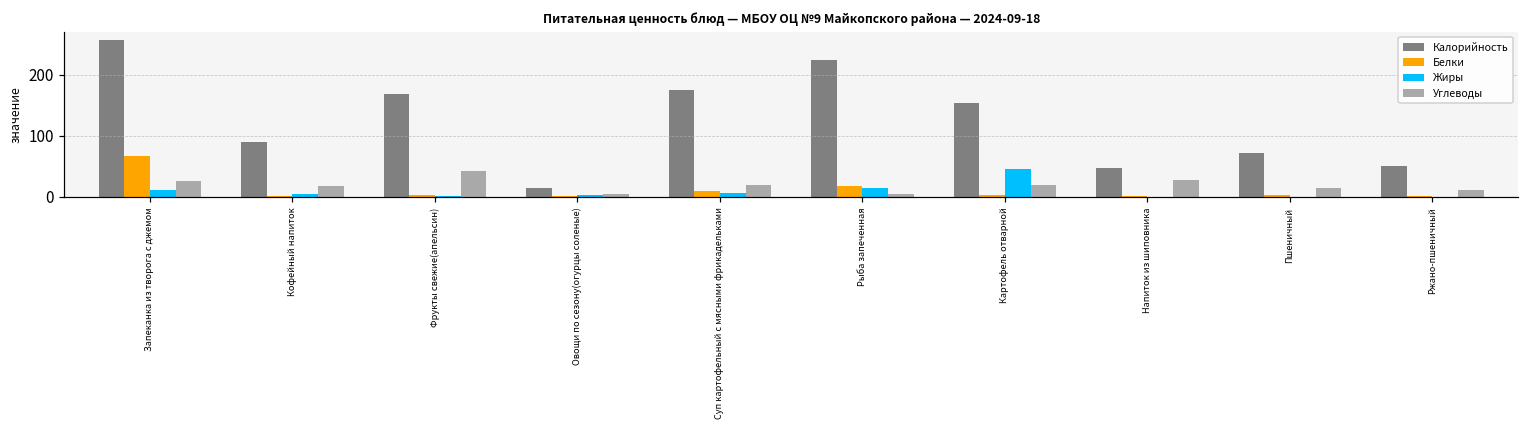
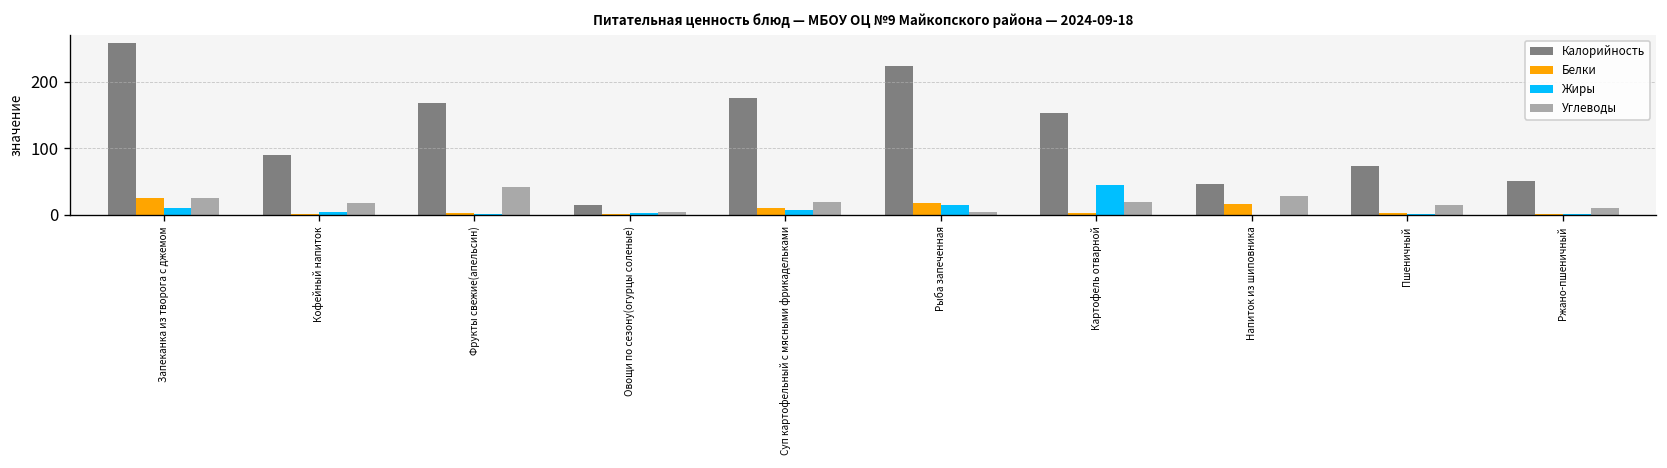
  {
    "Калорийность": {
      "Запеканка из творога с джемом": 260,
      "Кофейный напиток": 90,
      "Фрукты свежие(апельсин)": 170,
      "Овощи по сезону(огурцы соленые)": 10,
      "Суп картофельный с мясными фрикадельками": 180,
      "Рыба запеченная": 220,
      "Картофель отварной": 150,
      "Напиток из шиповника": 50,
      "Пшеничный": 70,
      "Ржано-пшеничный": 50
    },
    "Белки": {
-     "Запеканка из творога с джемом": 70,
+     "Запеканка из творога с джемом": 30,
      "Суп картофельный с мясными фрикадельками": 10,
      "Рыба запеченная": 20,
-     "Напиток из шиповника": 0
+     "Напиток из шиповника": 20
    },
    "Жиры": {
      "Запеканка из творога с джемом": 10,
      "Кофейный напиток": 0,
      "Суп картофельный с мясными фрикадельками": 10,
      "Рыба запеченная": 20,
      "Картофель отварной": 50,
      "Напиток из шиповника": 0
    },
    "Углеводы": {
      "Запеканка из творога с джемом": 30,
      "Кофейный напиток": 20,
      "Фрукты свежие(апельсин)": 40,
      "Овощи по сезону(огурцы соленые)": 0,
      "Суп картофельный с мясными фрикадельками": 20,
      "Картофель отварной": 20,
      "Напиток из шиповника": 30,
      "Пшеничный": 10,
      "Ржано-пшеничный": 10
    }
  }
